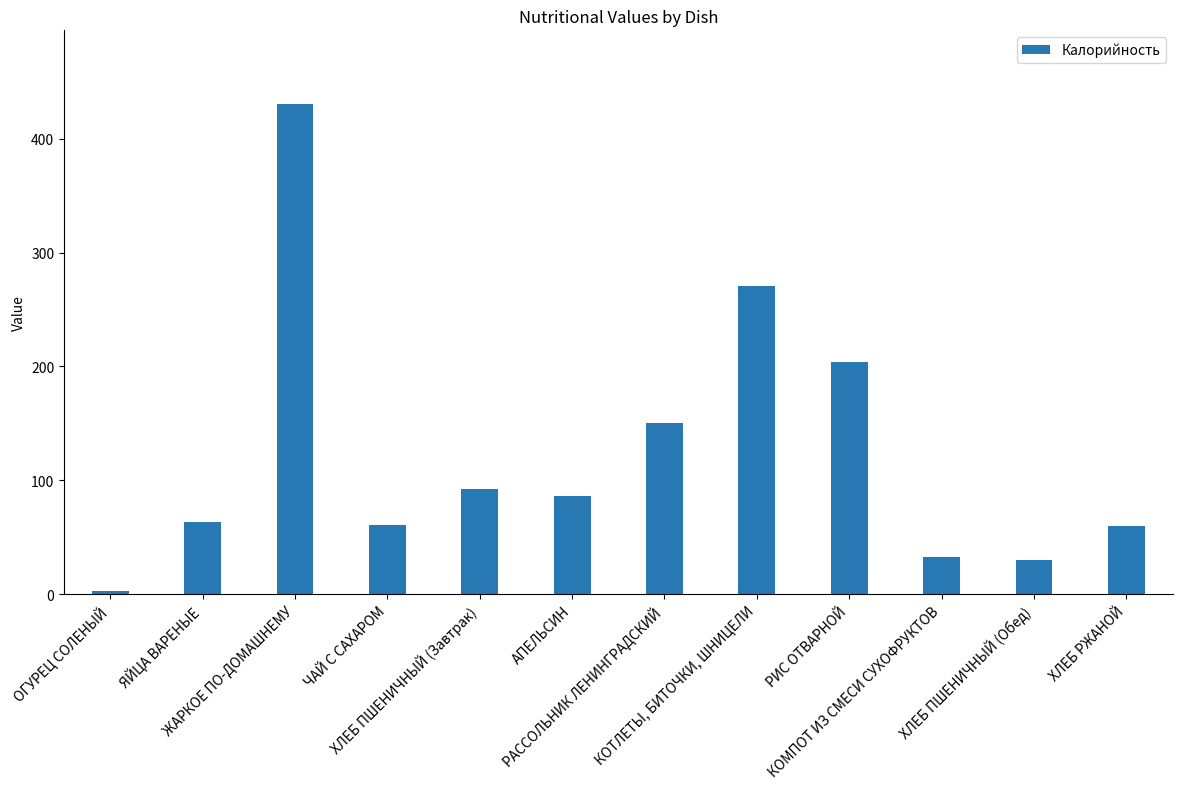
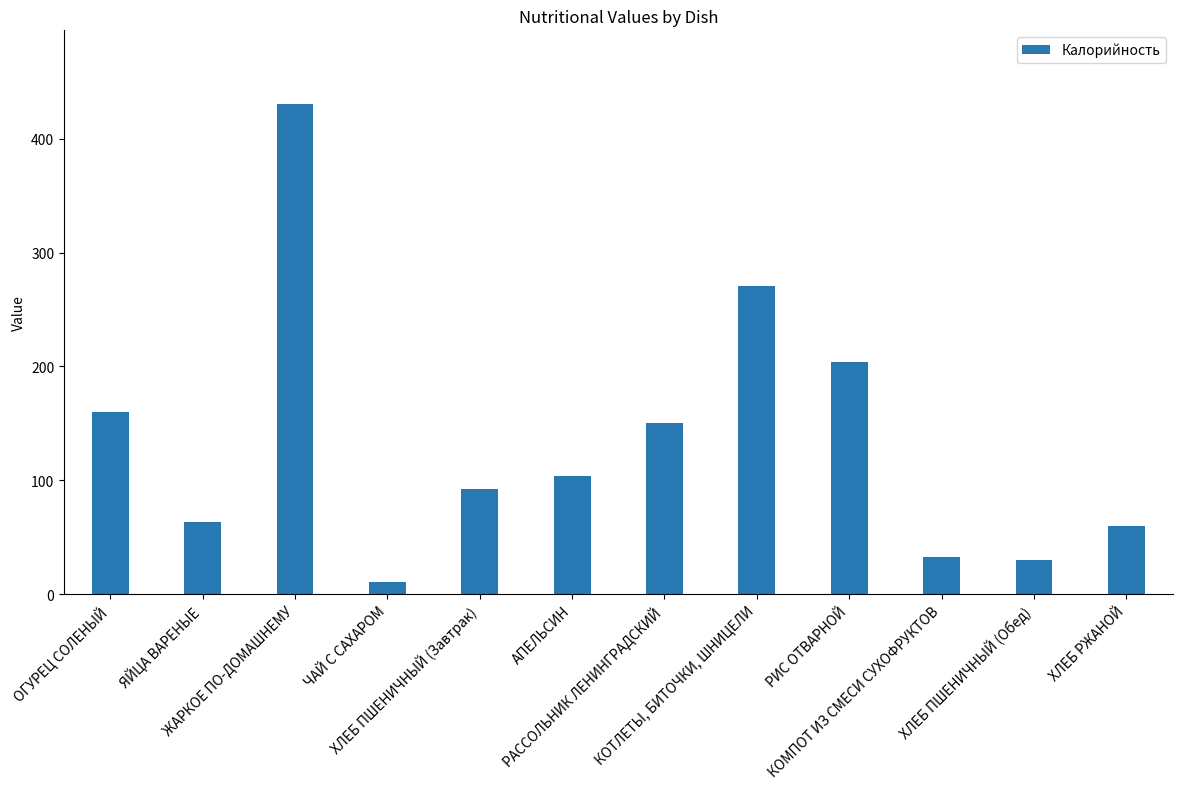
  {
-   "ОГУРЕЦ СОЛЕНЫЙ": 3,
+   "ОГУРЕЦ СОЛЕНЫЙ": 160,
    "ЯЙЦА ВАРЕНЫЕ": 63,
    "ЖАРКОЕ ПО-ДОМАШНЕМУ": 431,
-   "ЧАЙ С САХАРОМ": 61,
+   "ЧАЙ С САХАРОМ": 11,
    "ХЛЕБ ПШЕНИЧНЫЙ (Завтрак)": 92,
-   "АПЕЛЬСИН": 86,
+   "АПЕЛЬСИН": 103,
    "РАССОЛЬНИК ЛЕНИНГРАДСКИЙ": 150,
    "КОТЛЕТЫ, БИТОЧКИ, ШНИЦЕЛИ": 270,
    "РИС ОТВАРНОЙ": 204,
    "КОМПОТ ИЗ СМЕСИ СУХОФРУКТОВ": 33,
    "ХЛЕБ ПШЕНИЧНЫЙ (Обед)": 30,
    "ХЛЕБ РЖАНОЙ": 59
  }
